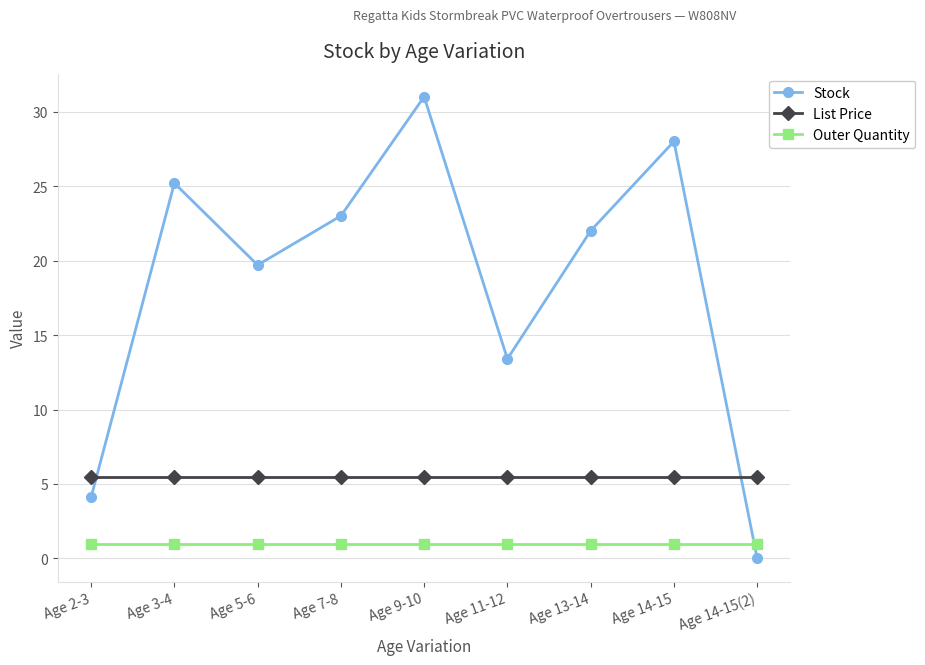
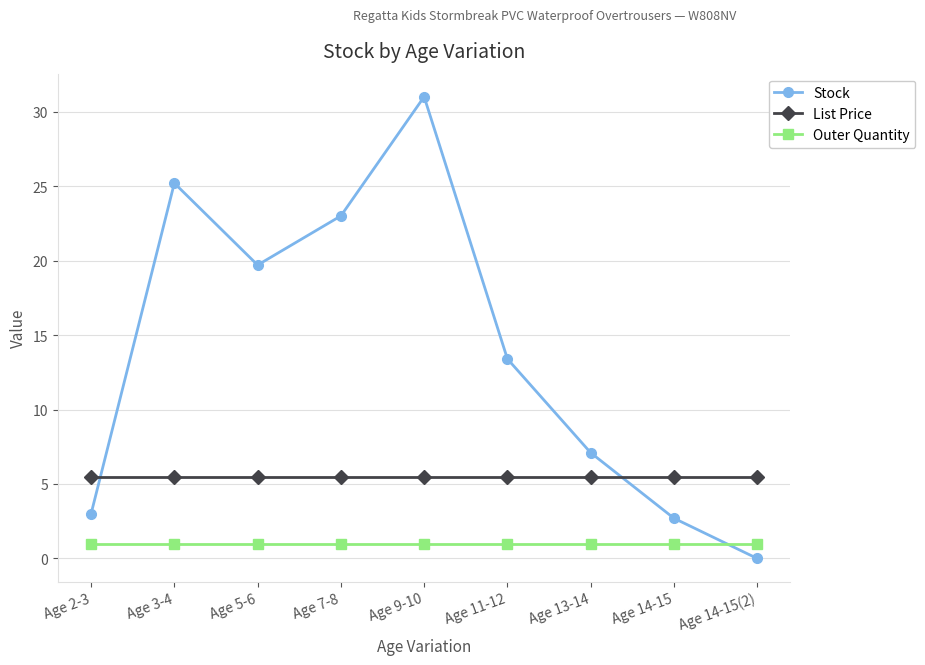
  {
    "Stock": {
-     "Age 2-3": 4.1,
+     "Age 2-3": 3.0,
      "Age 3-4": 25.2,
      "Age 5-6": 19.7,
      "Age 7-8": 23.0,
      "Age 9-10": 31.0,
      "Age 11-12": 13.4,
-     "Age 13-14": 22.0,
-     "Age 14-15": 28.0,
+     "Age 13-14": 7.1,
+     "Age 14-15": 2.7,
      "Age 14-15(2)": 0.0
    },
    "List Price": {
      "Age 2-3": 5.5,
      "Age 3-4": 5.5,
      "Age 5-6": 5.5,
      "Age 7-8": 5.5,
      "Age 9-10": 5.5,
      "Age 11-12": 5.5,
      "Age 13-14": 5.5,
      "Age 14-15": 5.5,
      "Age 14-15(2)": 5.5
    },
    "Outer Quantity": {
      "Age 2-3": 1.0,
      "Age 3-4": 1.0,
      "Age 5-6": 1.0,
      "Age 7-8": 1.0,
      "Age 9-10": 1.0,
      "Age 11-12": 1.0,
      "Age 13-14": 1.0,
      "Age 14-15": 1.0,
      "Age 14-15(2)": 1.0
    }
  }
